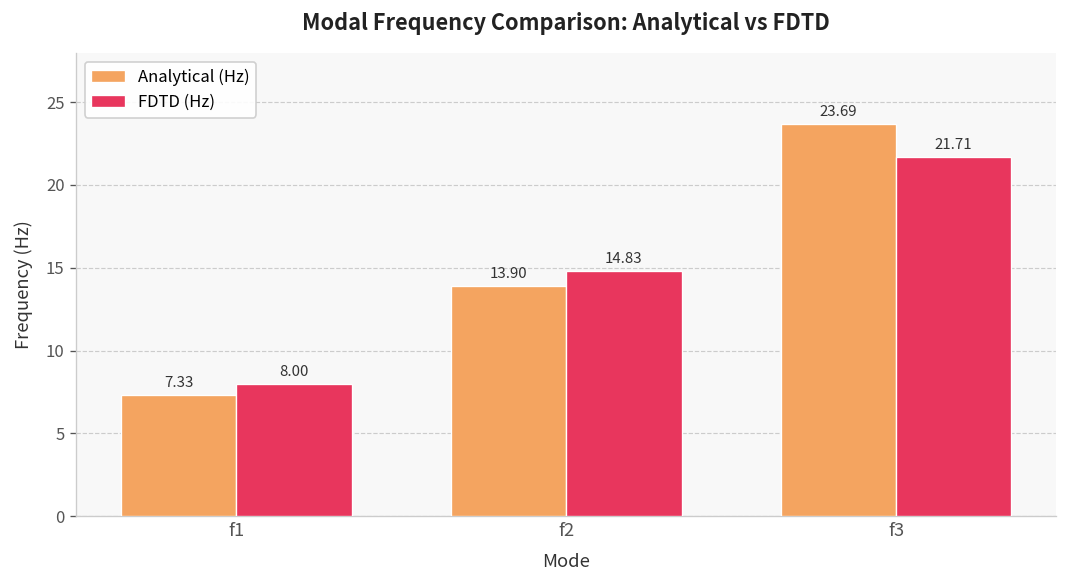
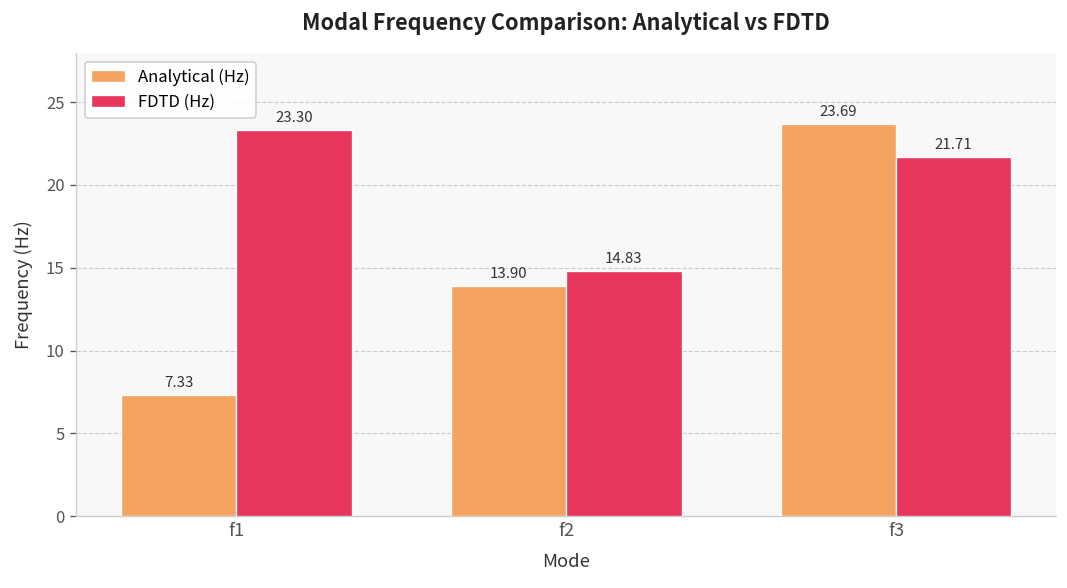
  {
    "Analytical (Hz)": {
      "f1": 7.33,
      "f2": 13.90,
      "f3": 23.69
    },
    "FDTD (Hz)": {
-     "f1": 8.00,
+     "f1": 23.30,
      "f2": 14.83,
      "f3": 21.71
    }
  }
